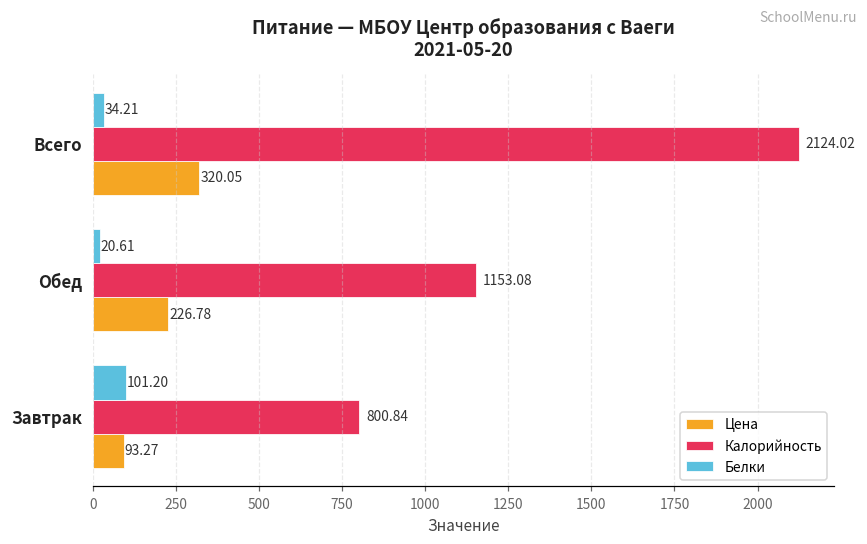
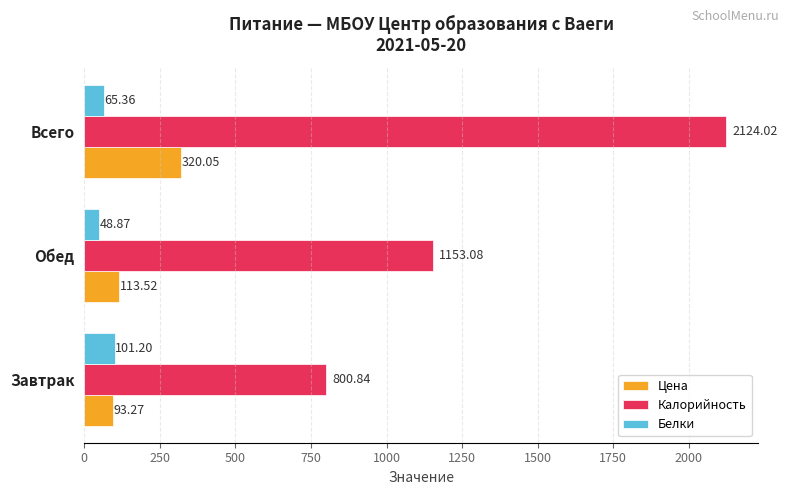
  {
    "Цена": {
      "Всего": 320.05,
-     "Обед": 226.78,
+     "Обед": 113.52,
      "Завтрак": 93.27
    },
    "Калорийность": {
      "Всего": 2124.02,
      "Обед": 1153.08,
      "Завтрак": 800.84
    },
    "Белки": {
-     "Всего": 34.21,
-     "Обед": 20.61,
+     "Всего": 65.36,
+     "Обед": 48.87,
      "Завтрак": 101.20
    }
  }
